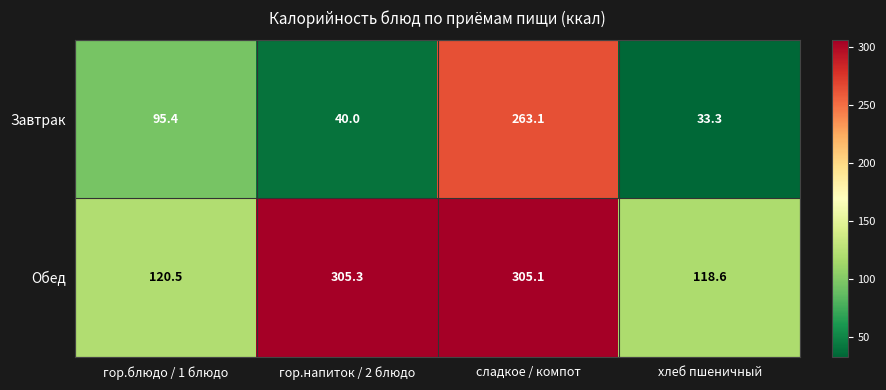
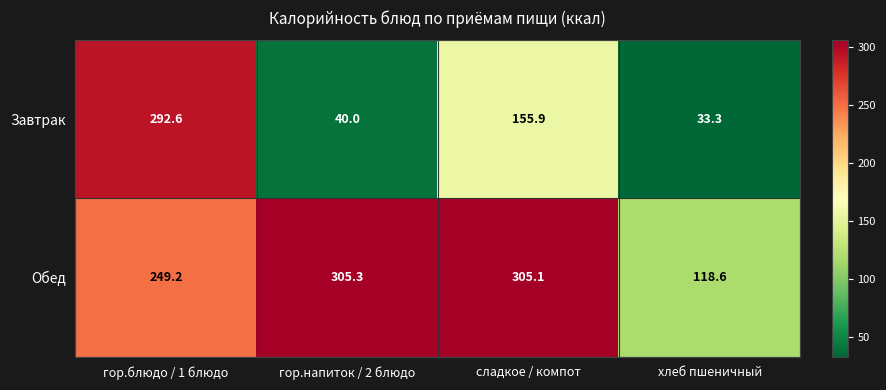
  {
    "Завтрак": {
-     "гор.блюдо / 1 блюдо": 95.4,
+     "гор.блюдо / 1 блюдо": 292.6,
      "гор.напиток / 2 блюдо": 40.0,
-     "сладкое / компот": 263.1,
+     "сладкое / компот": 155.9,
      "хлеб пшеничный": 33.3
    },
    "Обед": {
-     "гор.блюдо / 1 блюдо": 120.5,
+     "гор.блюдо / 1 блюдо": 249.2,
      "гор.напиток / 2 блюдо": 305.3,
      "сладкое / компот": 305.1,
      "хлеб пшеничный": 118.6
    }
  }
